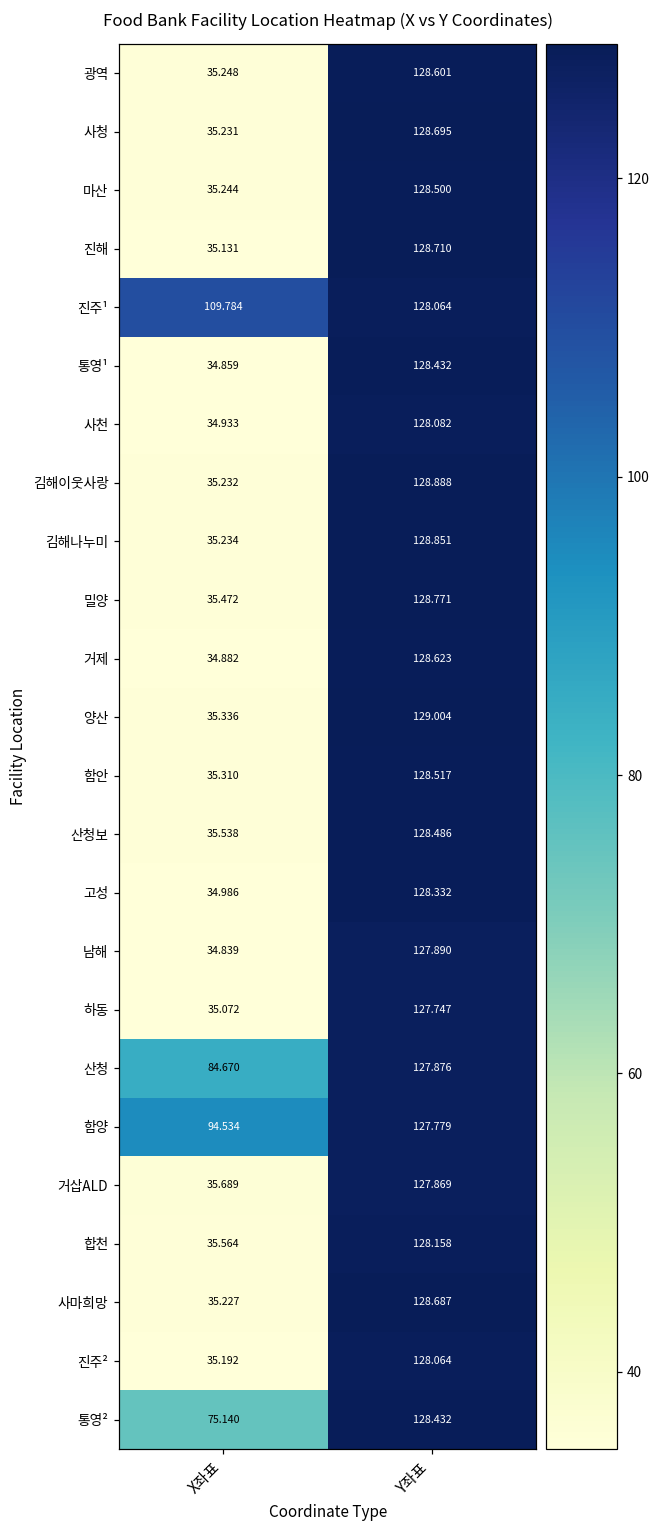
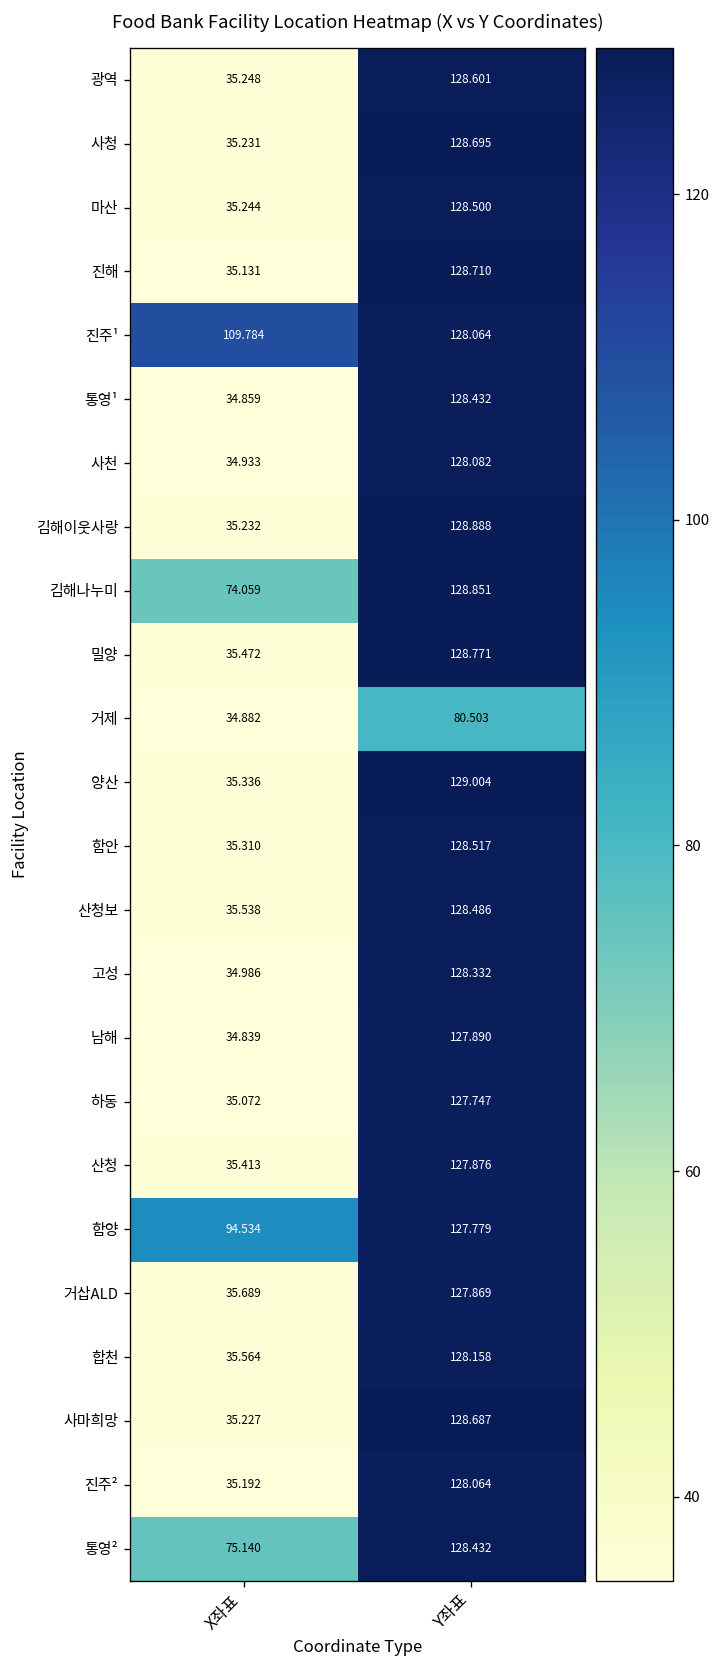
  {
    "광역": {
      "X좌표": 35.248,
      "Y좌표": 128.601
    },
    "사청": {
      "X좌표": 35.231,
      "Y좌표": 128.695
    },
    "마산": {
      "X좌표": 35.244,
      "Y좌표": 128.500
    },
    "진해": {
      "X좌표": 35.131,
      "Y좌표": 128.710
    },
    "진주¹": {
      "X좌표": 109.784,
      "Y좌표": 128.064
    },
    "통영¹": {
      "X좌표": 34.859,
      "Y좌표": 128.432
    },
    "사천": {
      "X좌표": 34.933,
      "Y좌표": 128.082
    },
    "김해이웃사랑": {
      "X좌표": 35.232,
      "Y좌표": 128.888
    },
    "김해나누미": {
-     "X좌표": 35.234,
+     "X좌표": 74.059,
      "Y좌표": 128.851
    },
    "밀양": {
      "X좌표": 35.472,
      "Y좌표": 128.771
    },
    "거제": {
      "X좌표": 34.882,
-     "Y좌표": 128.623
+     "Y좌표": 80.503
    },
    "양산": {
      "X좌표": 35.336,
      "Y좌표": 129.004
    },
    "함안": {
      "X좌표": 35.310,
      "Y좌표": 128.517
    },
    "산청보": {
      "X좌표": 35.538,
      "Y좌표": 128.486
    },
    "고성": {
      "X좌표": 34.986,
      "Y좌표": 128.332
    },
    "남해": {
      "X좌표": 34.839,
      "Y좌표": 127.890
    },
    "하동": {
      "X좌표": 35.072,
      "Y좌표": 127.747
    },
    "산청": {
-     "X좌표": 84.670,
+     "X좌표": 35.413,
      "Y좌표": 127.876
    },
    "함양": {
      "X좌표": 94.534,
      "Y좌표": 127.779
    },
    "거삽ALD": {
      "X좌표": 35.689,
      "Y좌표": 127.869
    },
    "합천": {
      "X좌표": 35.564,
      "Y좌표": 128.158
    },
    "사마희망": {
      "X좌표": 35.227,
      "Y좌표": 128.687
    },
    "진주²": {
      "X좌표": 35.192,
      "Y좌표": 128.064
    },
    "통영²": {
      "X좌표": 75.140,
      "Y좌표": 128.432
    }
  }
